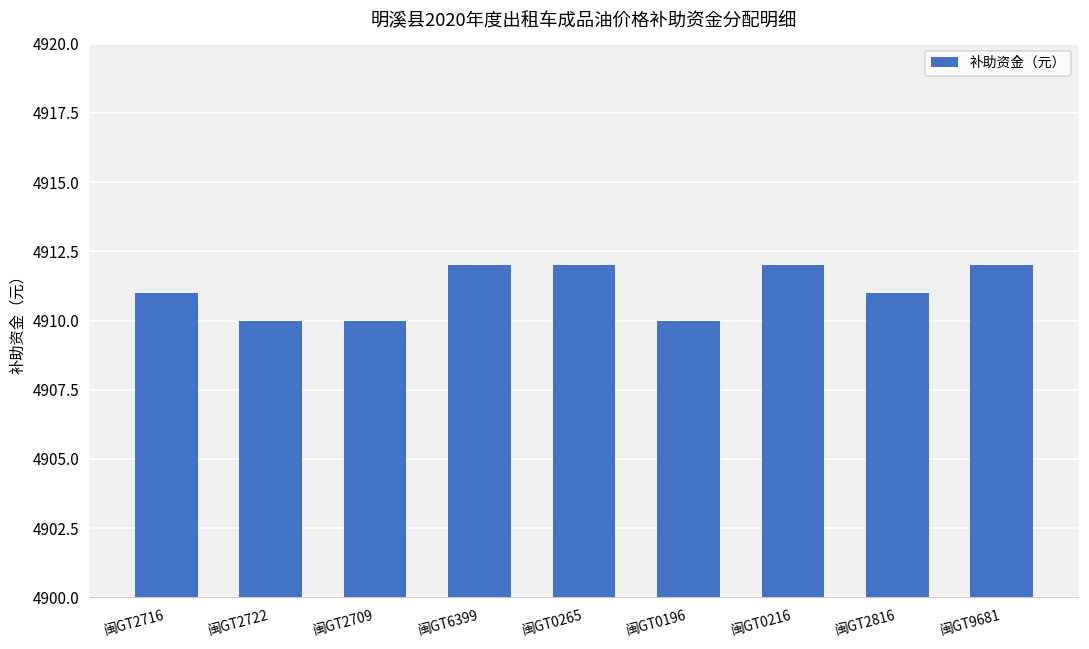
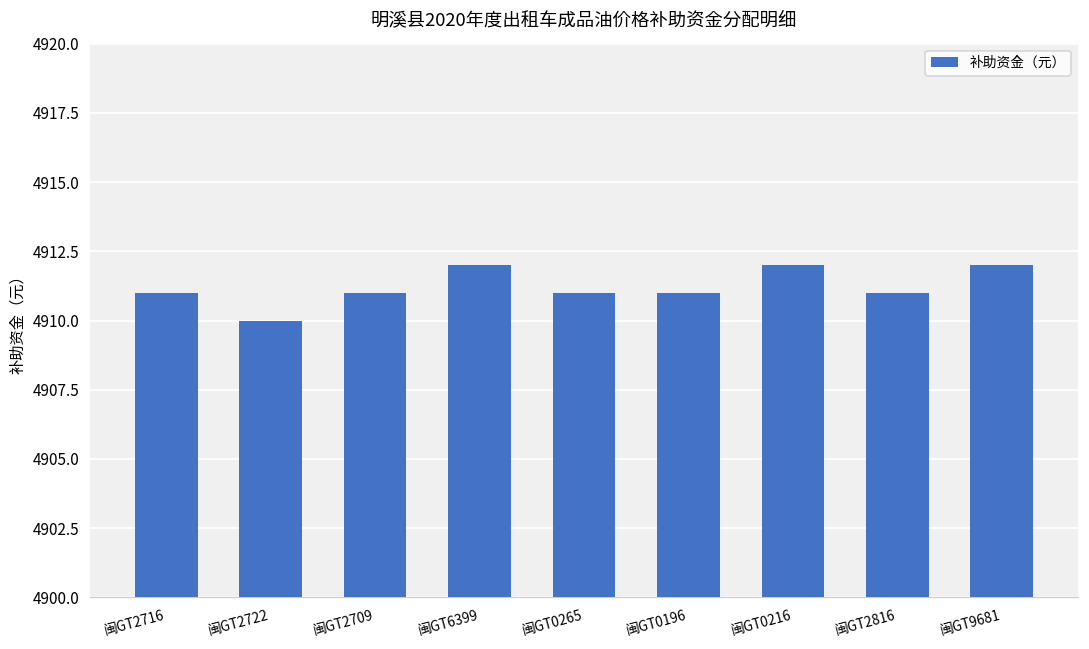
  {
    "闽GT2716": 4911,
    "闽GT2722": 4910,
-   "闽GT2709": 4910,
+   "闽GT2709": 4911,
    "闽GT6399": 4912,
-   "闽GT0265": 4912,
-   "闽GT0196": 4910,
+   "闽GT0265": 4911,
+   "闽GT0196": 4911,
    "闽GT0216": 4912,
    "闽GT2816": 4911,
    "闽GT9681": 4912
  }
